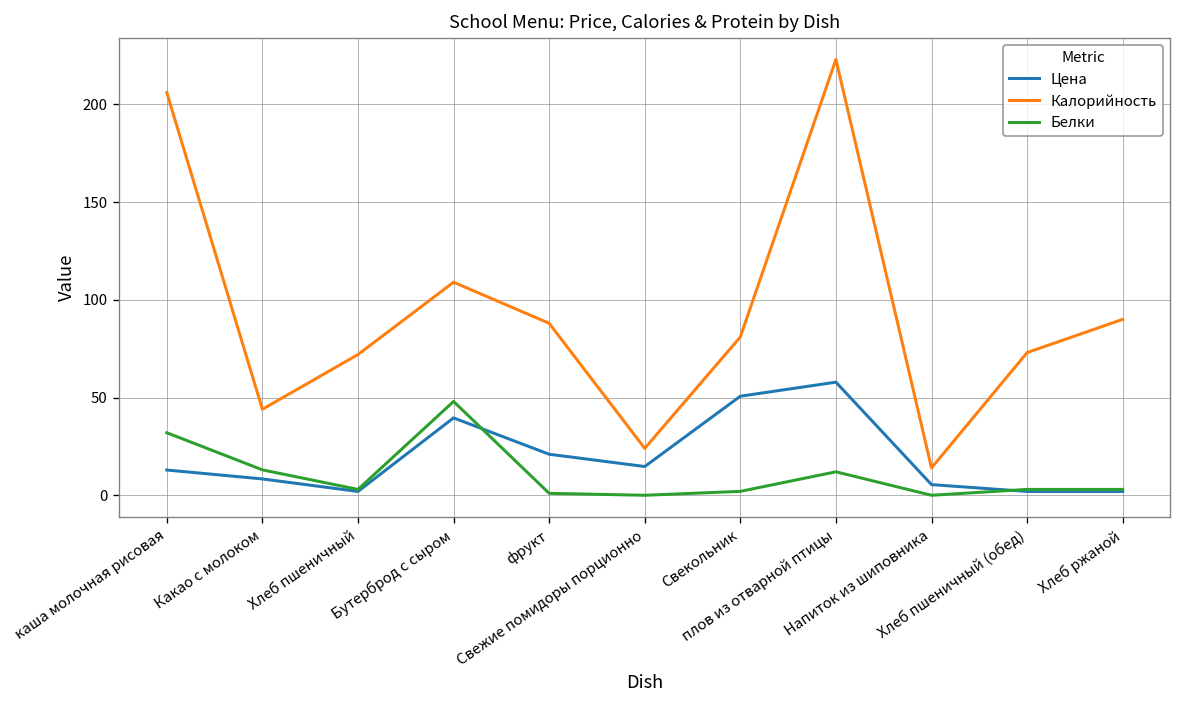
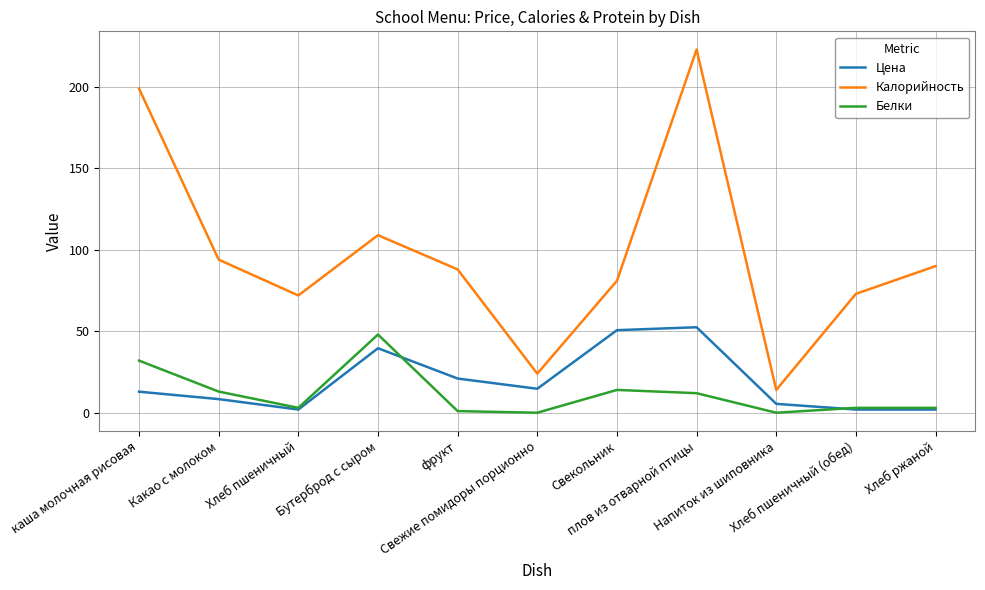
  {
    "Цена": {
      "каша молочная рисовая": 13,
      "Какао с молоком": 8,
      "Бутерброд с сыром": 40,
      "фрукт": 21,
      "Свежие помидоры порционно": 15,
      "Свекольник": 51,
-     "плов из отварной птицы": 58,
+     "плов из отварной птицы": 52,
      "Напиток из шиповника": 5
    },
    "Калорийность": {
-     "каша молочная рисовая": 206,
-     "Какао с молоком": 44,
+     "каша молочная рисовая": 199,
+     "Какао с молоком": 94,
      "Хлеб пшеничный": 72,
      "Бутерброд с сыром": 109,
      "фрукт": 88,
      "Свежие помидоры порционно": 24,
      "Свекольник": 81,
      "плов из отварной птицы": 223,
      "Напиток из шиповника": 14,
      "Хлеб пшеничный (обед)": 73,
      "Хлеб ржаной": 90
    },
    "Белки": {
      "каша молочная рисовая": 32,
      "Какао с молоком": 13,
      "Бутерброд с сыром": 48,
      "фрукт": 1,
      "Свежие помидоры порционно": 0,
-     "Свекольник": 2,
+     "Свекольник": 14,
      "плов из отварной птицы": 12,
      "Напиток из шиповника": 0
    }
  }
